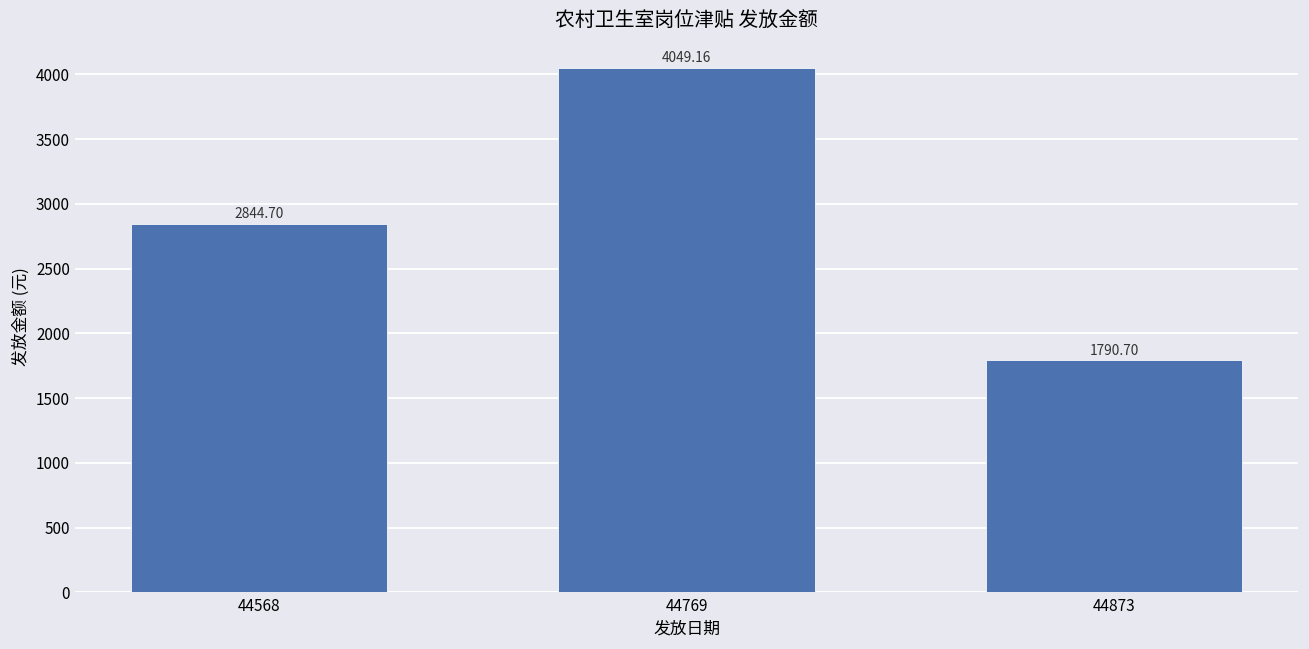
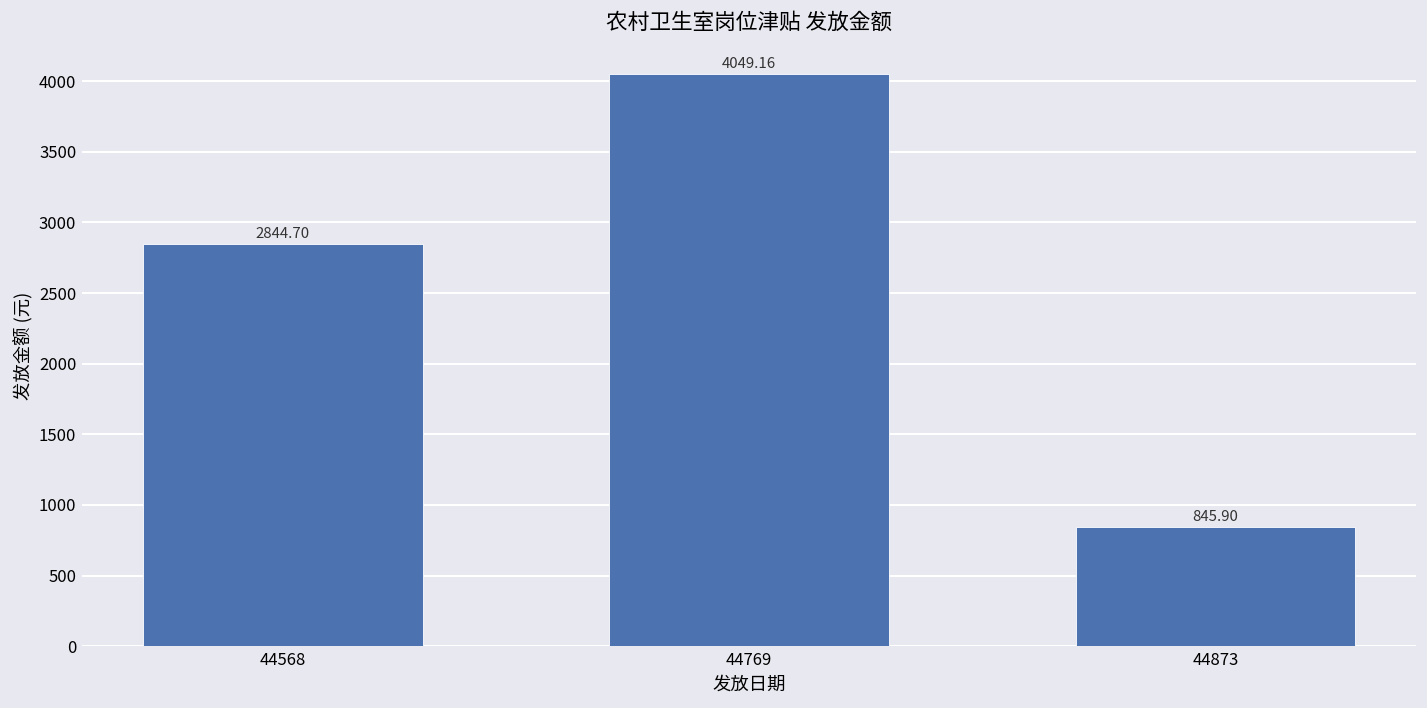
  {
    "44568": 2844.70,
    "44769": 4049.16,
-   "44873": 1790.70
+   "44873": 845.90
  }
